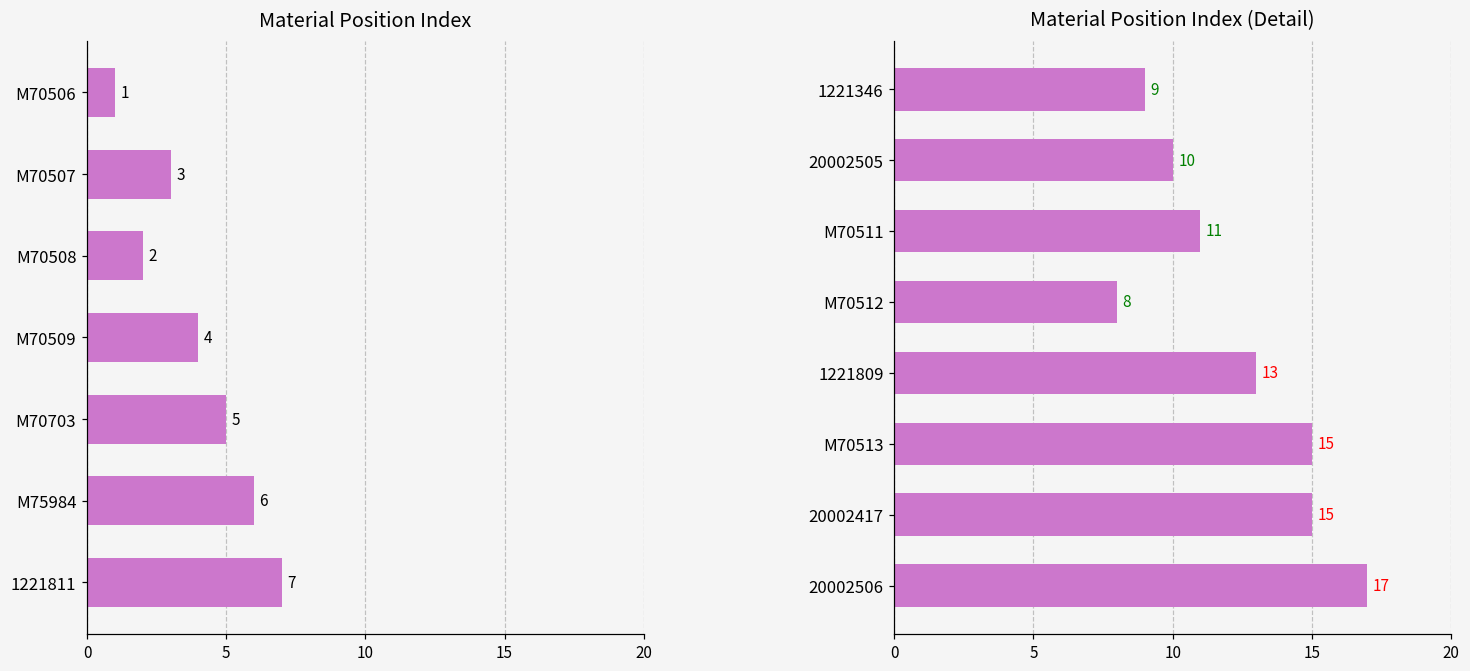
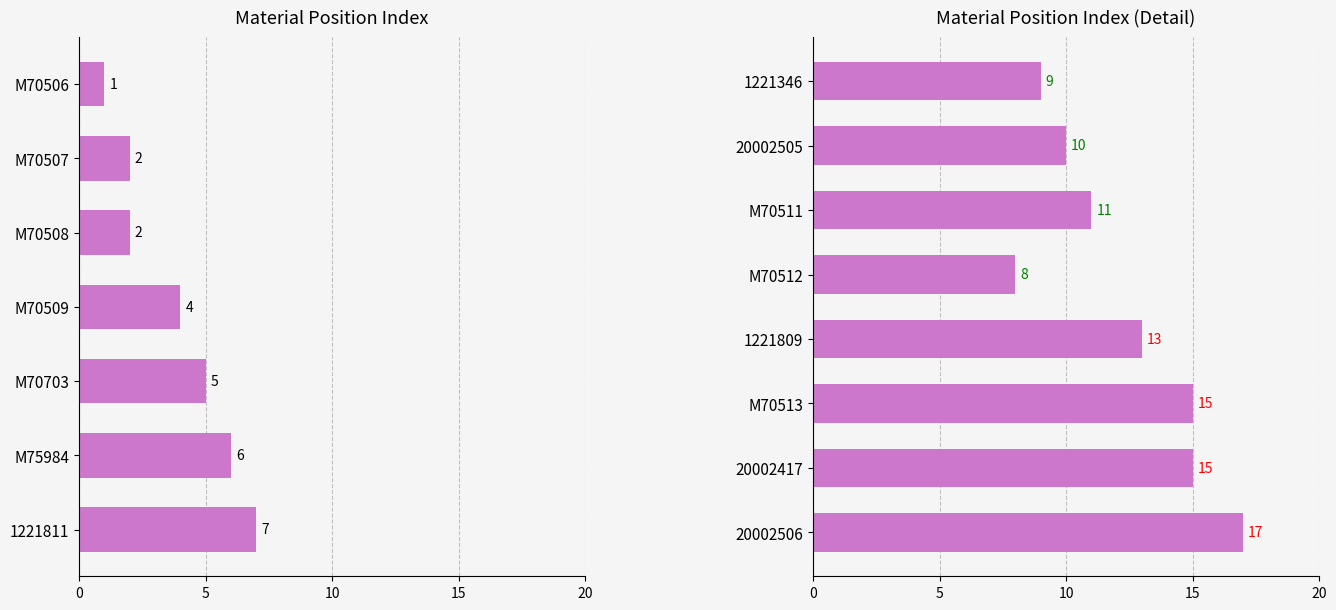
  {
    "Material Position Index": {
      "M70506": 1,
-     "M70507": 3,
+     "M70507": 2,
      "M70508": 2,
      "M70509": 4,
      "M70703": 5,
      "M75984": 6,
      "1221811": 7
    },
    "Material Position Index (Detail)": {
      "1221346": 9,
      "20002505": 10,
      "M70511": 11,
      "M70512": 8,
      "1221809": 13,
      "M70513": 15,
      "20002417": 15,
      "20002506": 17
    }
  }
